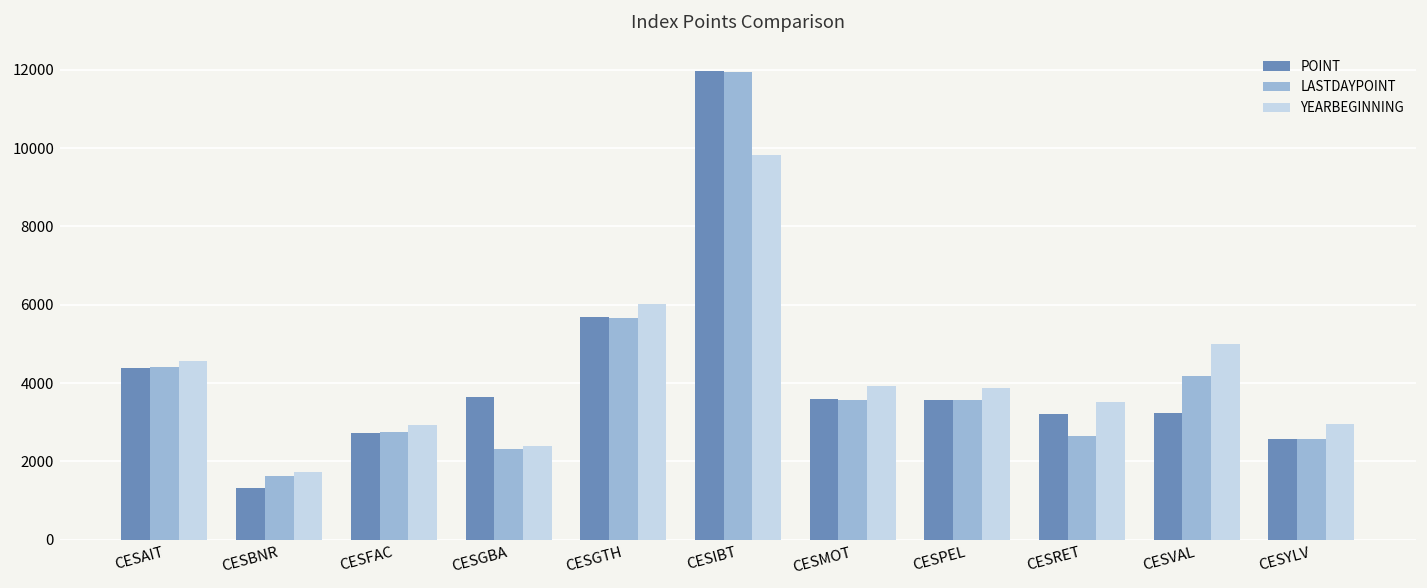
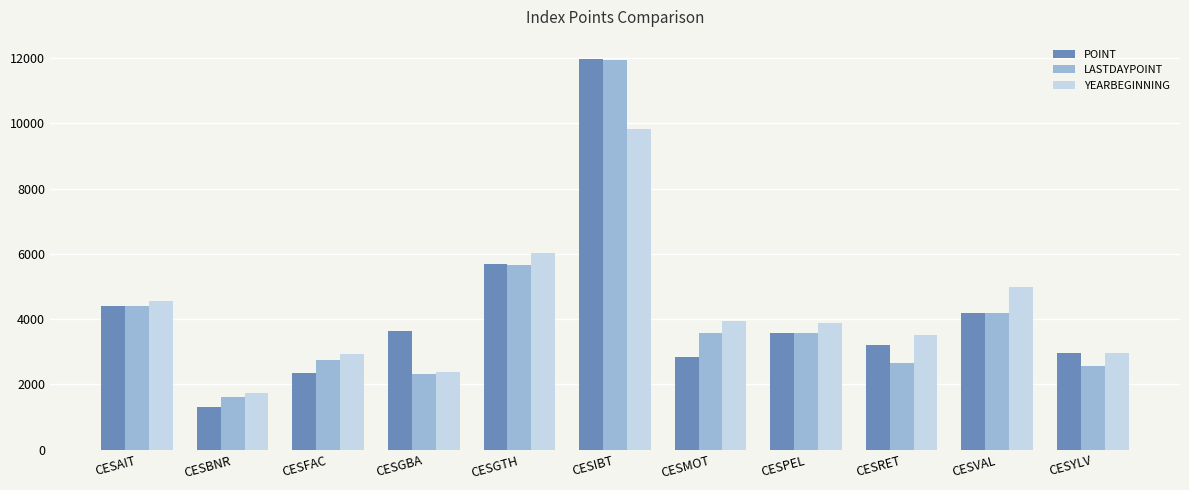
  {
    "POINT": {
      "CESAIT": 4400,
      "CESBNR": 1300,
-     "CESFAC": 2700,
+     "CESFAC": 2300,
      "CESGBA": 3600,
      "CESGTH": 5700,
      "CESIBT": 12000,
-     "CESMOT": 3600,
+     "CESMOT": 2900,
      "CESPEL": 3600,
      "CESRET": 3200,
-     "CESVAL": 3200,
-     "CESYLV": 2600
+     "CESVAL": 4200,
+     "CESYLV": 3000
    }
  }
